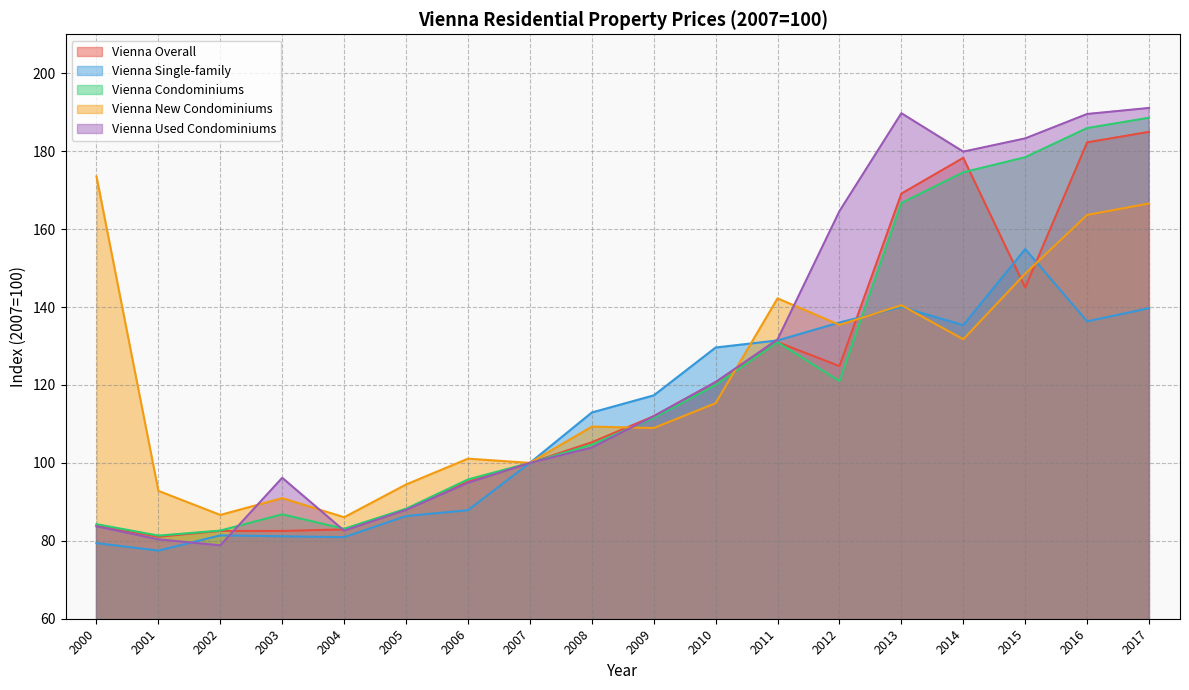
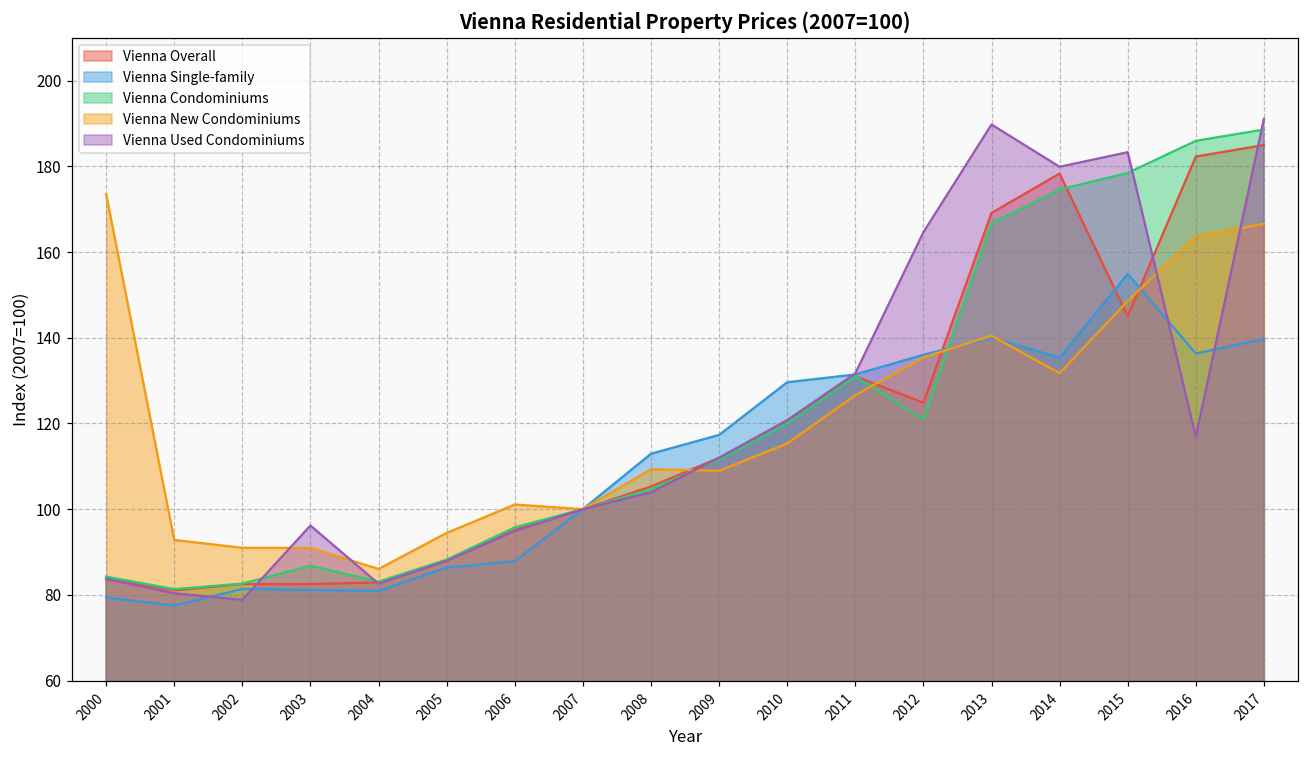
  {
    "Vienna Overall": {
      "2003": 83,
      "2012": 125,
      "2013": 169,
      "2014": 178,
      "2015": 145,
      "2016": 182,
      "2017": 185
    },
    "Vienna Single-family": {
      "2000": 79,
      "2001": 77,
      "2002": 81,
      "2003": 81,
      "2004": 81,
      "2005": 86,
      "2006": 88,
      "2008": 113,
      "2009": 117,
      "2010": 130,
      "2014": 135,
      "2015": 155,
      "2016": 136,
      "2017": 140
    },
    "Vienna Condominiums": {
      "2003": 87,
      "2010": 120,
      "2012": 121,
      "2013": 167,
      "2014": 175,
      "2015": 178,
      "2016": 186,
      "2017": 189
    },
    "Vienna New Condominiums": {
      "2000": 174,
      "2001": 93,
-     "2002": 87,
+     "2002": 91,
      "2003": 91,
      "2004": 86,
      "2005": 94,
      "2006": 101,
      "2008": 109,
      "2009": 109,
      "2010": 115,
-     "2011": 142,
+     "2011": 127,
      "2014": 132,
      "2015": 149,
      "2016": 164,
      "2017": 167
    },
    "Vienna Used Condominiums": {
      "2001": 80,
      "2002": 79,
      "2003": 96,
      "2008": 104,
      "2012": 165,
      "2013": 190,
      "2014": 180,
      "2015": 183,
-     "2016": 190,
+     "2016": 117,
      "2017": 191
    }
  }
